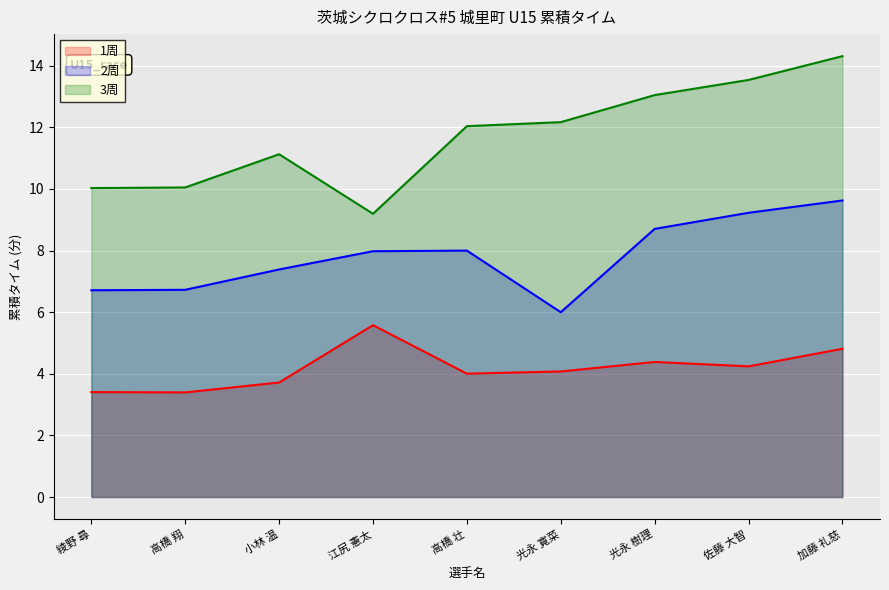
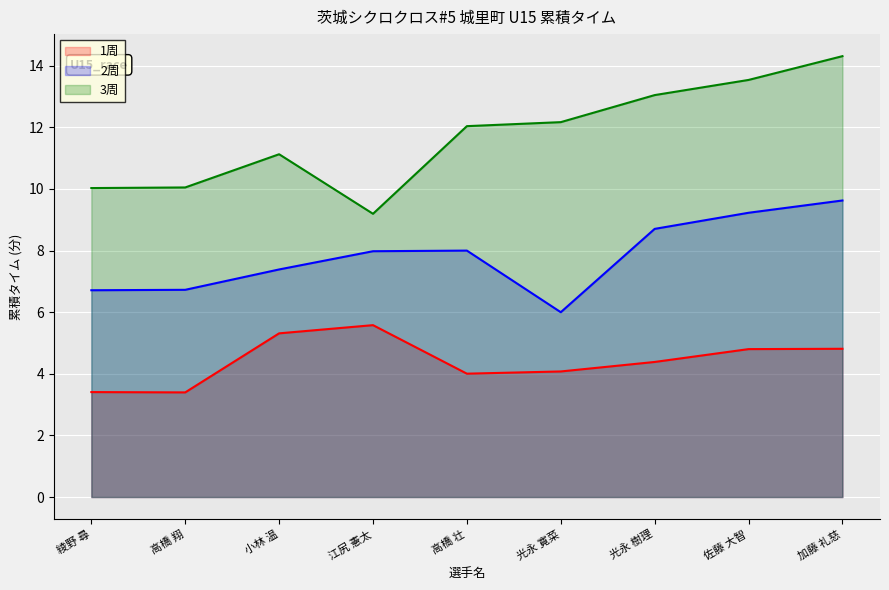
  {
    "1周": {
      "綾野 尋": 3.4,
      "高橋 翔": 3.4,
-     "小林 温": 3.7,
+     "小林 温": 5.3,
      "江尻 憲太": 5.6,
      "高橋 壮": 4.0,
      "光永 寛菜": 4.1,
      "光永 樹理": 4.4,
-     "佐藤 大智": 4.2,
+     "佐藤 大智": 4.8,
      "加藤 礼慈": 4.8
    },
    "2周": {
      "綾野 尋": 6.7,
      "高橋 翔": 6.7,
      "小林 温": 7.4,
      "江尻 憲太": 8.0,
      "高橋 壮": 8.0,
      "光永 寛菜": 6.0,
      "光永 樹理": 8.7,
      "佐藤 大智": 9.2,
      "加藤 礼慈": 9.6
    },
    "3周": {
      "綾野 尋": 10.0,
      "高橋 翔": 10.1,
      "小林 温": 11.1,
      "江尻 憲太": 9.2,
      "高橋 壮": 12.0,
      "光永 寛菜": 12.2,
      "光永 樹理": 13.0,
      "佐藤 大智": 13.5,
      "加藤 礼慈": 14.3
    }
  }
